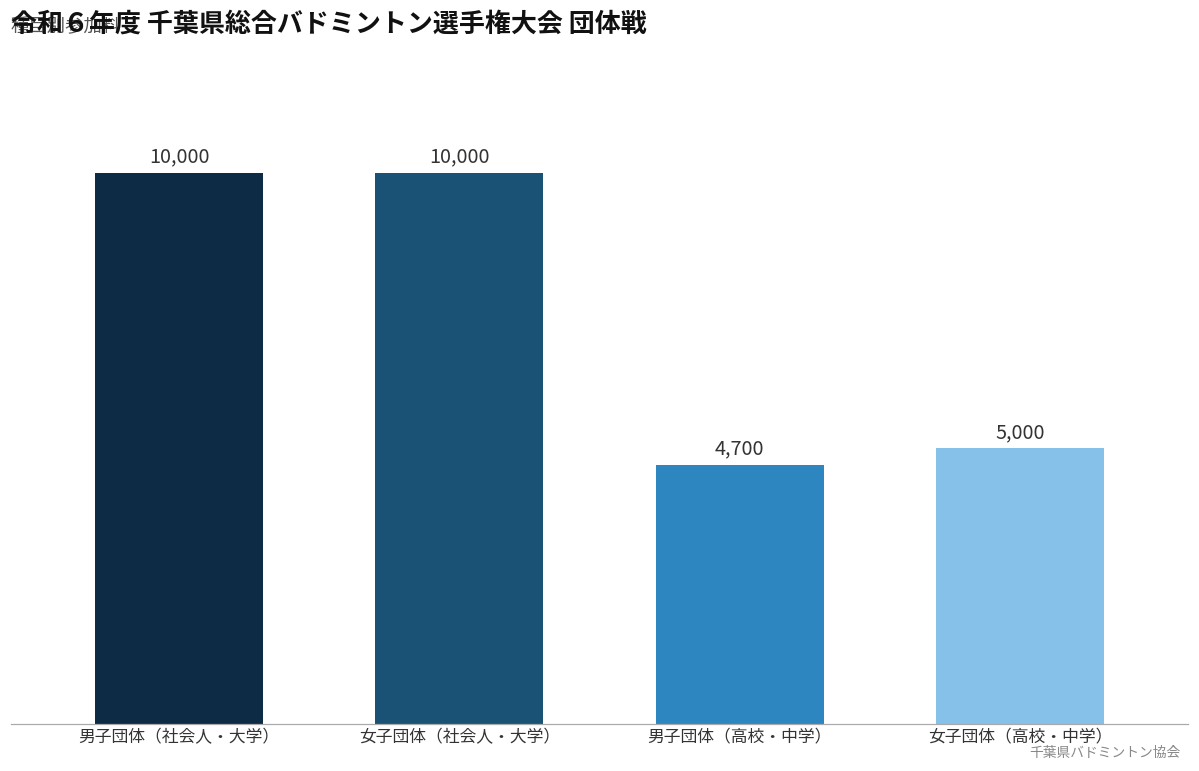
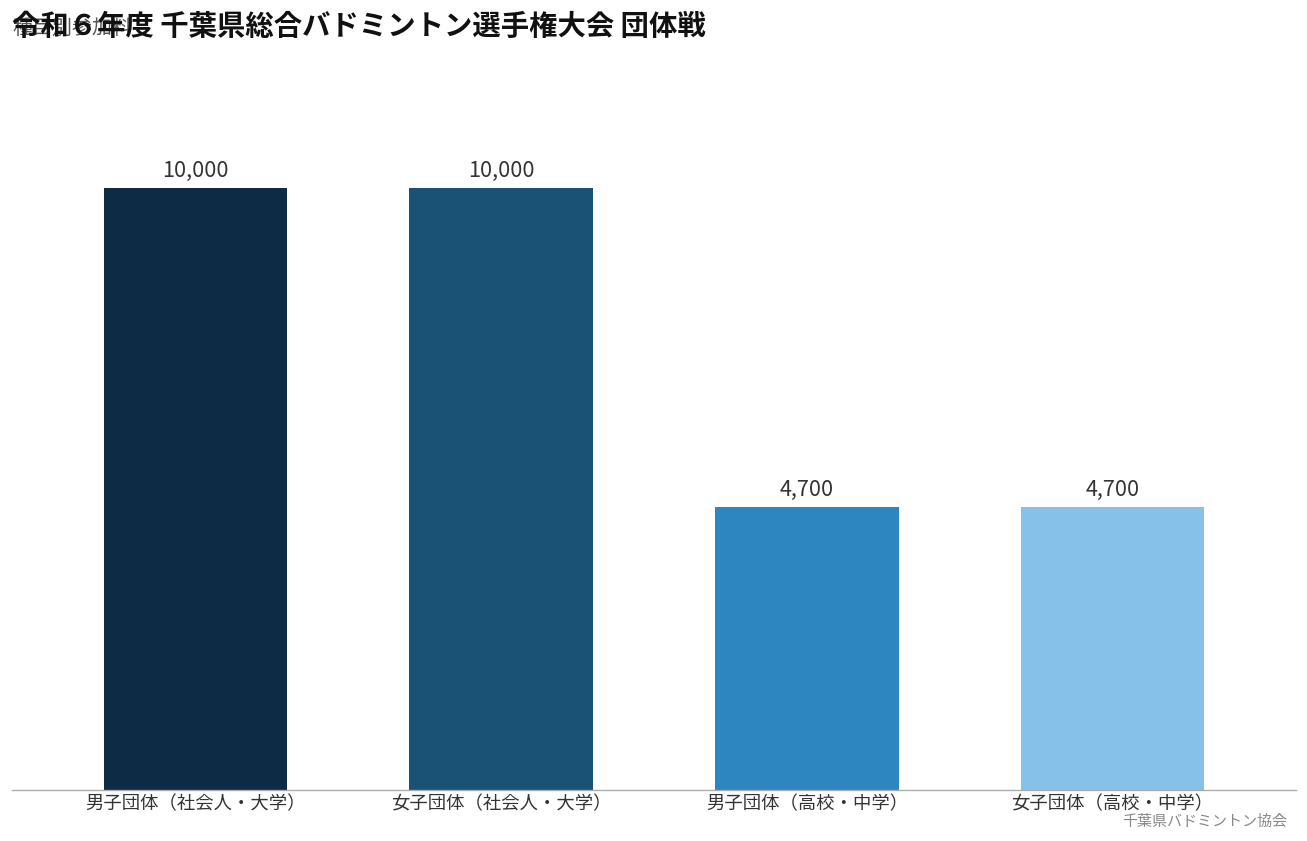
  {
    "男子団体（社会人・大学）": "10,000",
    "女子団体（社会人・大学）": "10,000",
    "男子団体（高校・中学）": "4,700",
-   "女子団体（高校・中学）": "5,000"
+   "女子団体（高校・中学）": "4,700"
  }
